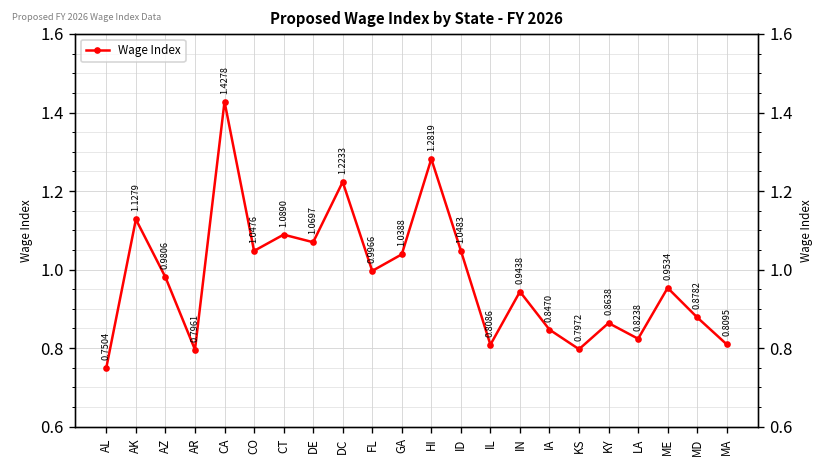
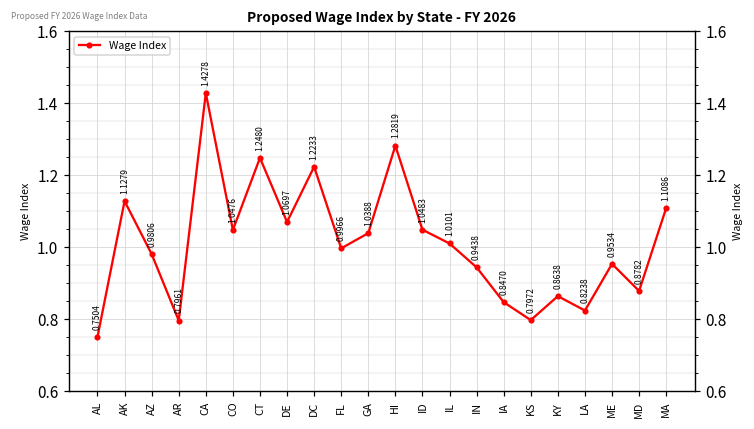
  {
    "AL": 0.7504,
    "AK": 1.1279,
    "AZ": 0.9806,
    "AR": 0.7961,
    "CA": 1.4278,
    "CO": 1.0476,
-   "CT": 1.0890,
+   "CT": 1.2480,
    "DE": 1.0697,
    "DC": 1.2233,
    "FL": 0.9966,
    "GA": 1.0388,
    "HI": 1.2819,
    "ID": 1.0483,
-   "IL": 0.8086,
+   "IL": 1.0101,
    "IN": 0.9438,
    "IA": 0.8470,
    "KS": 0.7972,
    "KY": 0.8638,
    "LA": 0.8238,
    "ME": 0.9534,
    "MD": 0.8782,
-   "MA": 0.8095
+   "MA": 1.1086
  }
